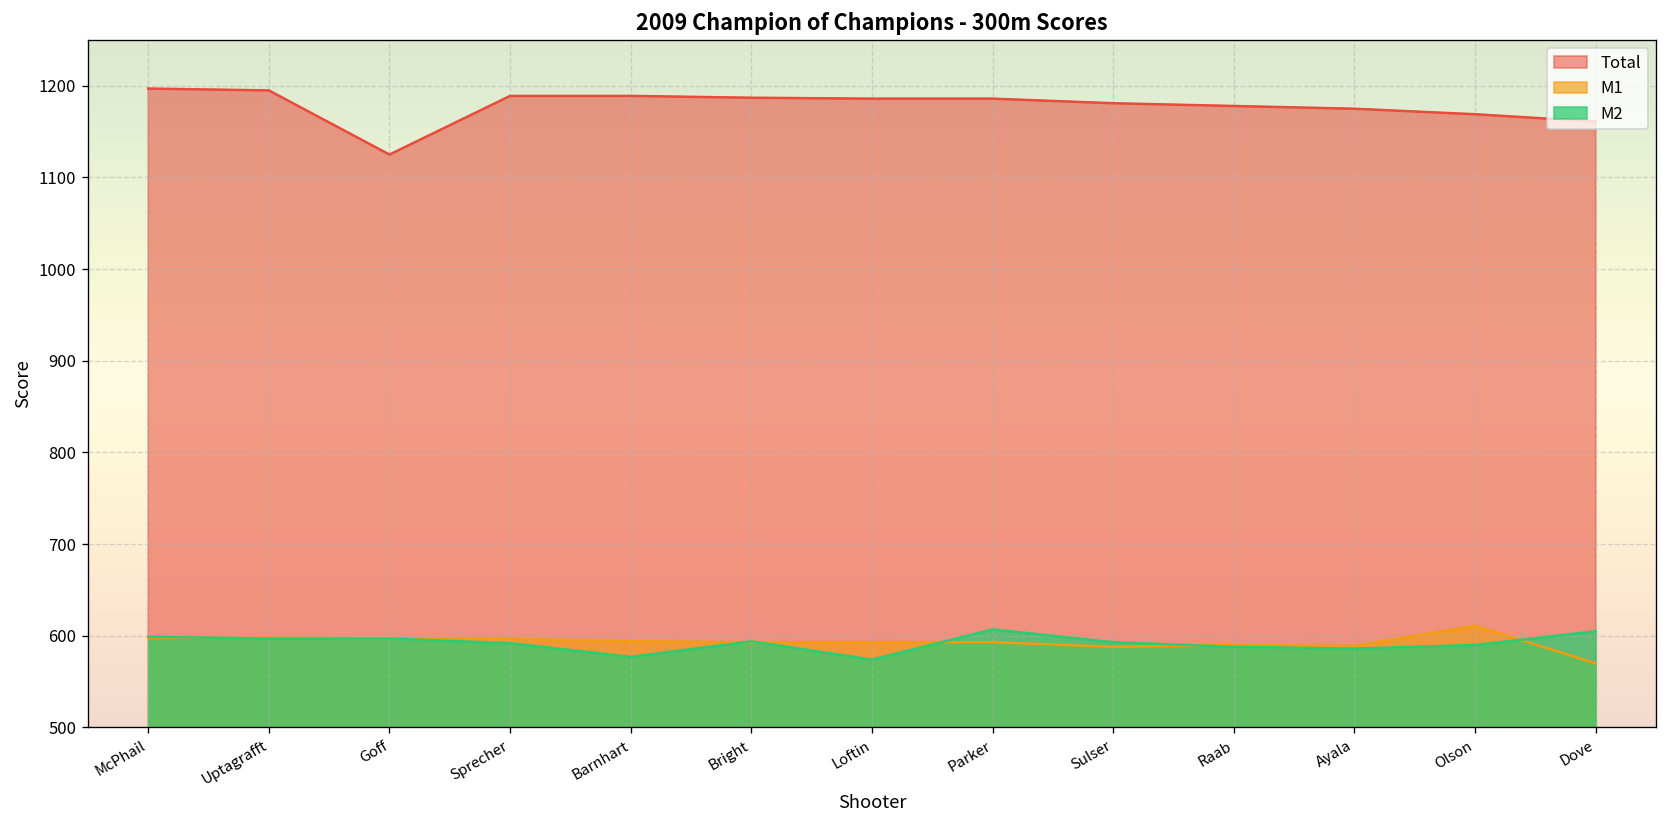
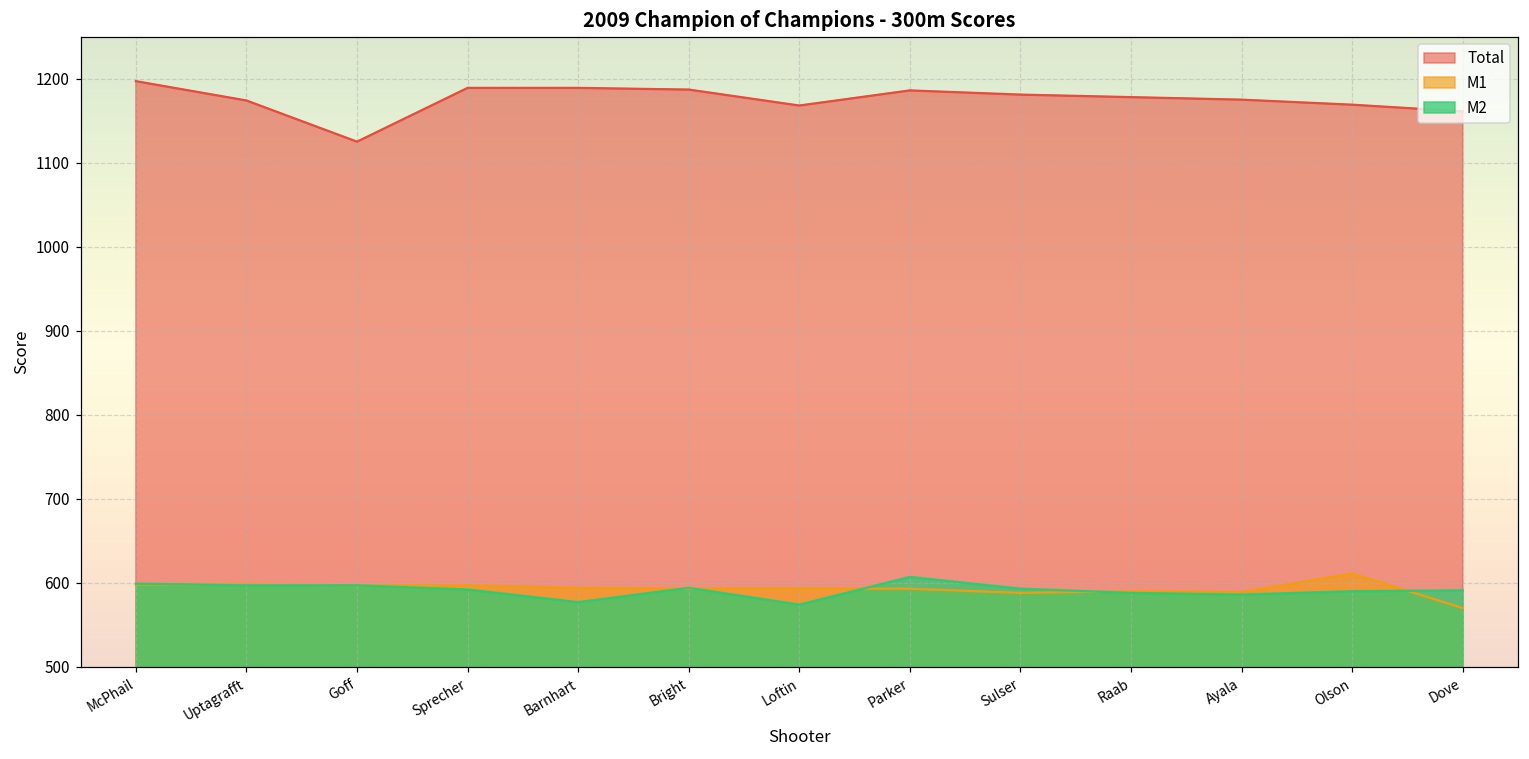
  {
    "Total": {
      "McPhail": 1200,
-     "Uptagrafft": 1200,
+     "Uptagrafft": 1170,
      "Goff": 1130,
      "Sprecher": 1190,
      "Barnhart": 1190,
      "Bright": 1190,
-     "Loftin": 1190,
+     "Loftin": 1170,
      "Parker": 1190,
      "Sulser": 1180,
      "Raab": 1180,
      "Ayala": 1180,
      "Olson": 1170
    },
    "M1": {
      "Sprecher": 600,
      "Barnhart": 590,
      "Loftin": 590,
      "Parker": 590,
      "Sulser": 590,
      "Olson": 610,
      "Dove": 570
    },
    "M2": {
      "Sprecher": 590,
      "Barnhart": 580,
      "Loftin": 570,
      "Parker": 610,
      "Sulser": 590,
      "Olson": 590,
-     "Dove": 610
+     "Dove": 590
    }
  }
